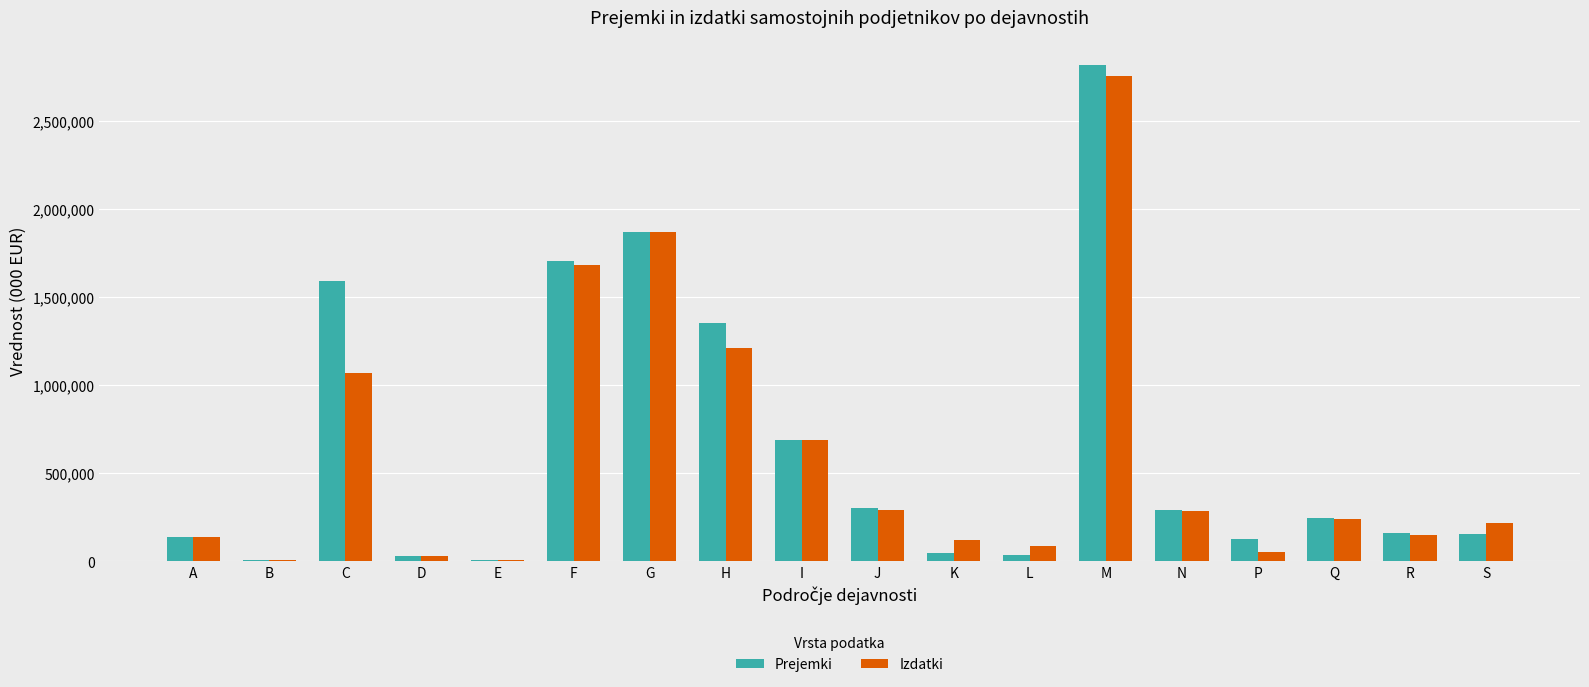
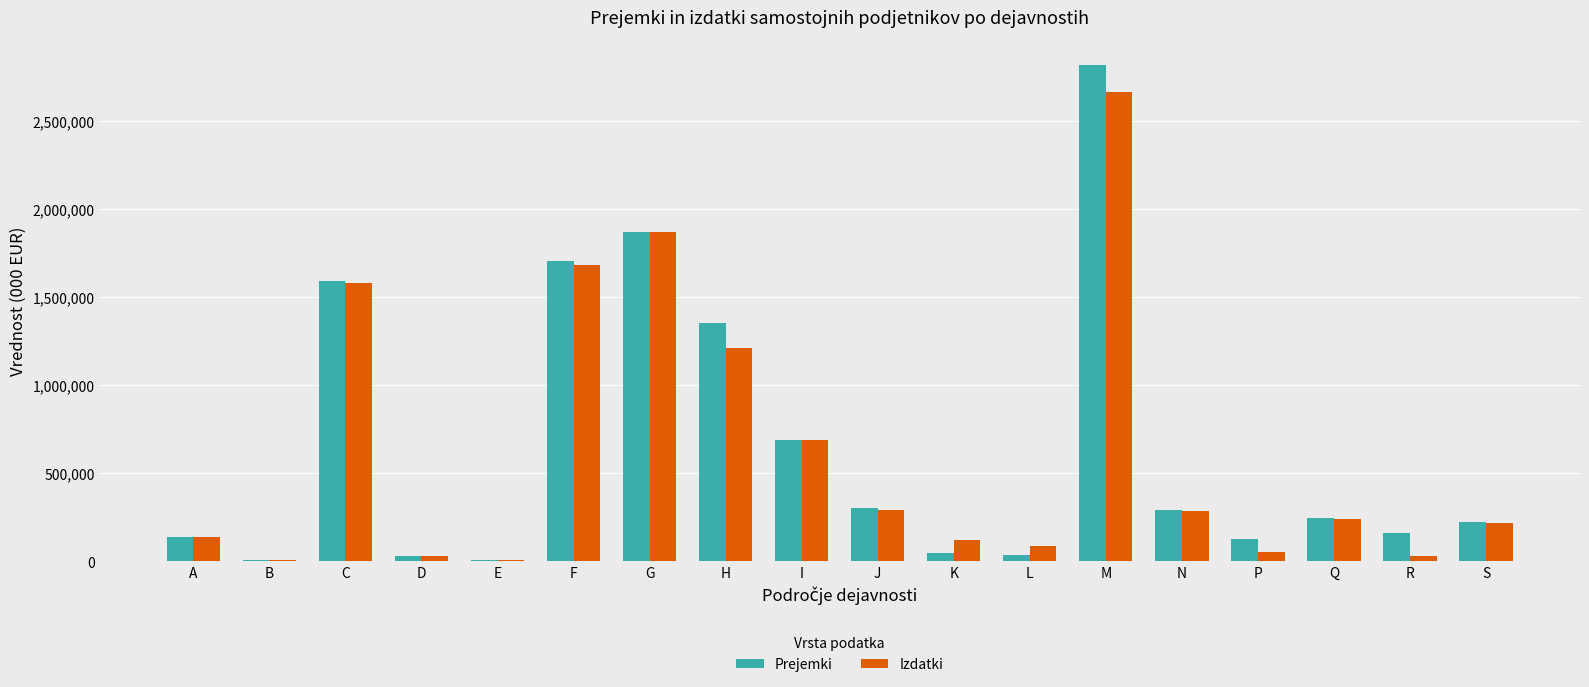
  {
    "Prejemki": {
      "A": "140,000",
      "C": "1,590,000",
      "D": "30,000",
      "F": "1,700,000",
      "G": "1,870,000",
      "H": "1,350,000",
      "I": "690,000",
      "J": "300,000",
      "K": "50,000",
      "L": "40,000",
      "M": "2,820,000",
      "N": "290,000",
      "P": "130,000",
      "Q": "250,000",
      "R": "160,000",
-     "S": "160,000"
+     "S": "220,000"
    },
    "Izdatki": {
      "A": "140,000",
-     "C": "1,070,000",
+     "C": "1,580,000",
      "D": "30,000",
      "F": "1,680,000",
      "G": "1,870,000",
      "H": "1,210,000",
      "I": "690,000",
      "J": "290,000",
      "K": "120,000",
      "L": "90,000",
-     "M": "2,750,000",
+     "M": "2,660,000",
      "N": "280,000",
      "P": "50,000",
      "Q": "240,000",
-     "R": "150,000",
+     "R": "30,000",
      "S": "220,000"
    }
  }
